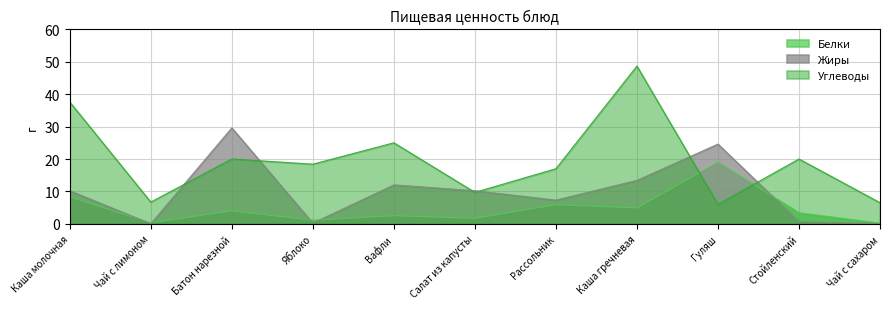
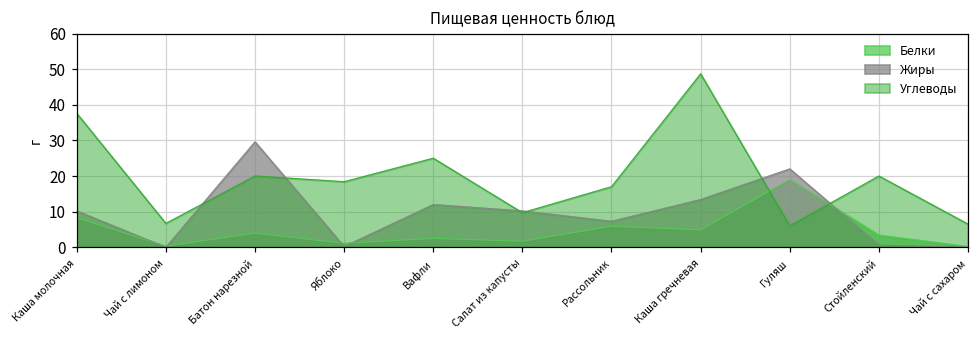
  {
    "Жиры": {
      "Каша молочная": 10,
      "Батон нарезной": 30,
      "Яблоко": 0,
      "Вафли": 12,
      "Рассольник": 7,
      "Каша гречневая": 13,
-     "Гуляш": 25,
+     "Гуляш": 22,
      "Стойленский": 1
    }
  }
